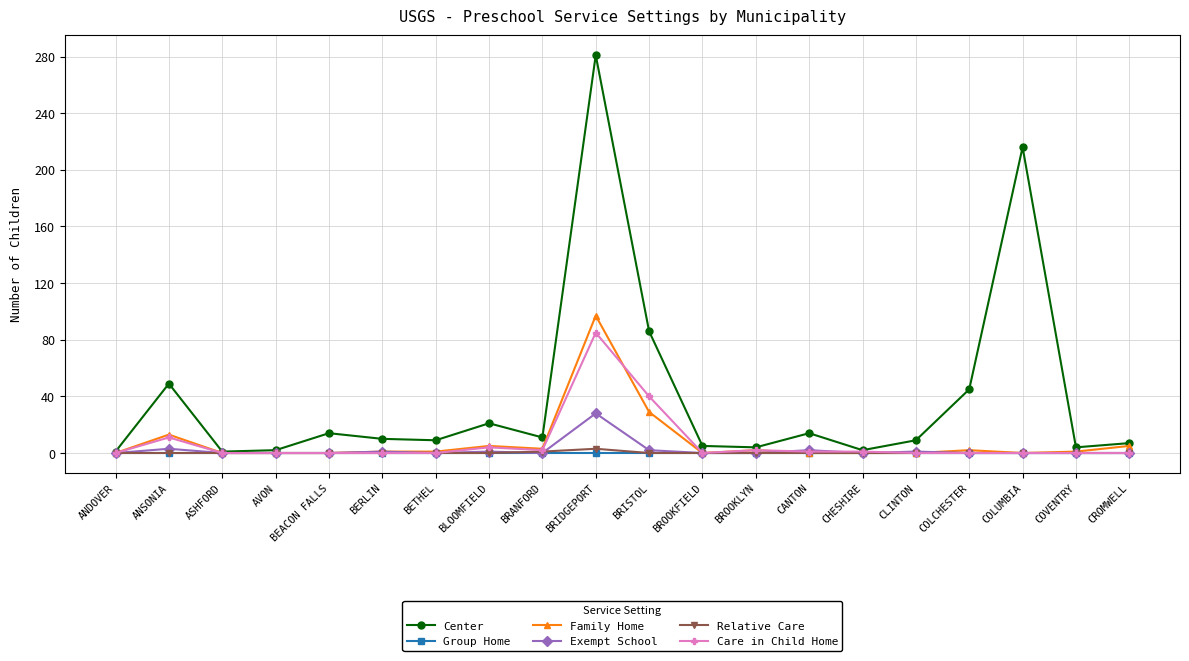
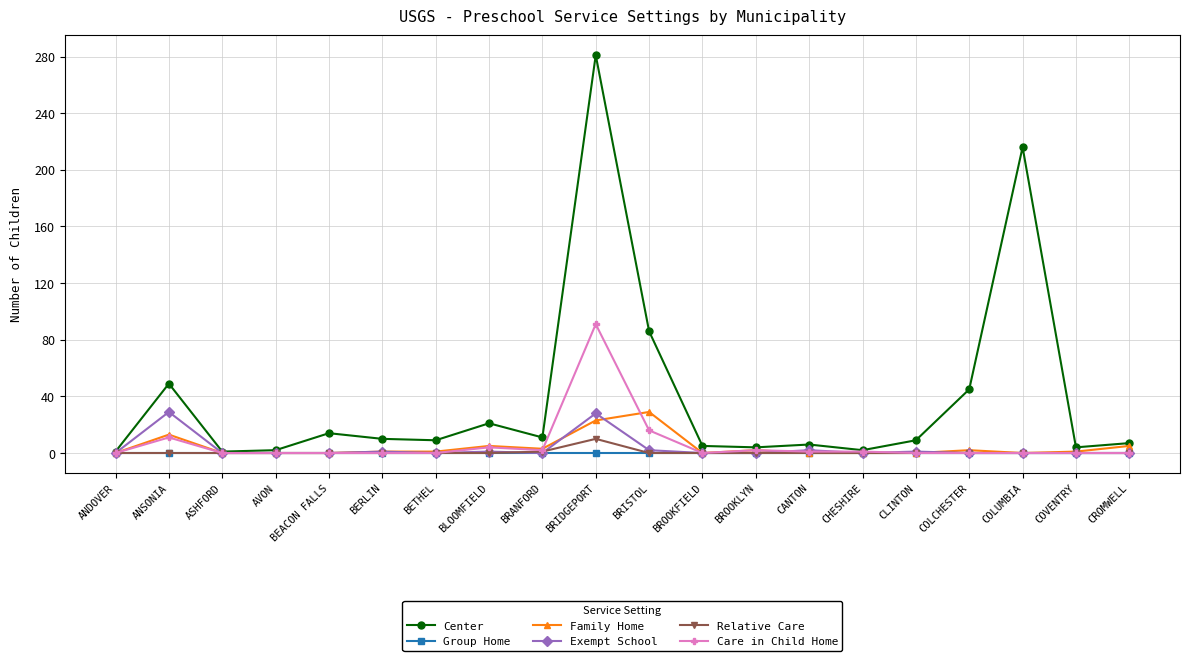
  {
    "Center": {
      "ANSONIA": 49,
      "AVON": 2,
      "BEACON FALLS": 14,
      "BERLIN": 10,
      "BETHEL": 9,
      "BLOOMFIELD": 21,
      "BRANFORD": 11,
      "BRIDGEPORT": 281,
      "BRISTOL": 86,
      "BROOKFIELD": 5,
      "BROOKLYN": 4,
-     "CANTON": 14,
+     "CANTON": 6,
      "CLINTON": 9,
      "COLCHESTER": 45,
      "COLUMBIA": 216,
      "COVENTRY": 4,
      "CROMWELL": 7
    },
    "Group Home": {
      "BRIDGEPORT": 0
    },
    "Family Home": {
      "ANSONIA": 13,
-     "BRIDGEPORT": 97,
+     "BRIDGEPORT": 23,
      "BRISTOL": 29,
      "COLCHESTER": 2,
      "CROMWELL": 5
    },
    "Exempt School": {
-     "ANSONIA": 3,
+     "ANSONIA": 29,
      "BRIDGEPORT": 28,
      "BRISTOL": 2
    },
    "Relative Care": {
-     "BRIDGEPORT": 3
+     "BRIDGEPORT": 10
    },
    "Care in Child Home": {
      "ANSONIA": 11,
-     "BRIDGEPORT": 85,
-     "BRISTOL": 40
+     "BRIDGEPORT": 91,
+     "BRISTOL": 16
    }
  }
